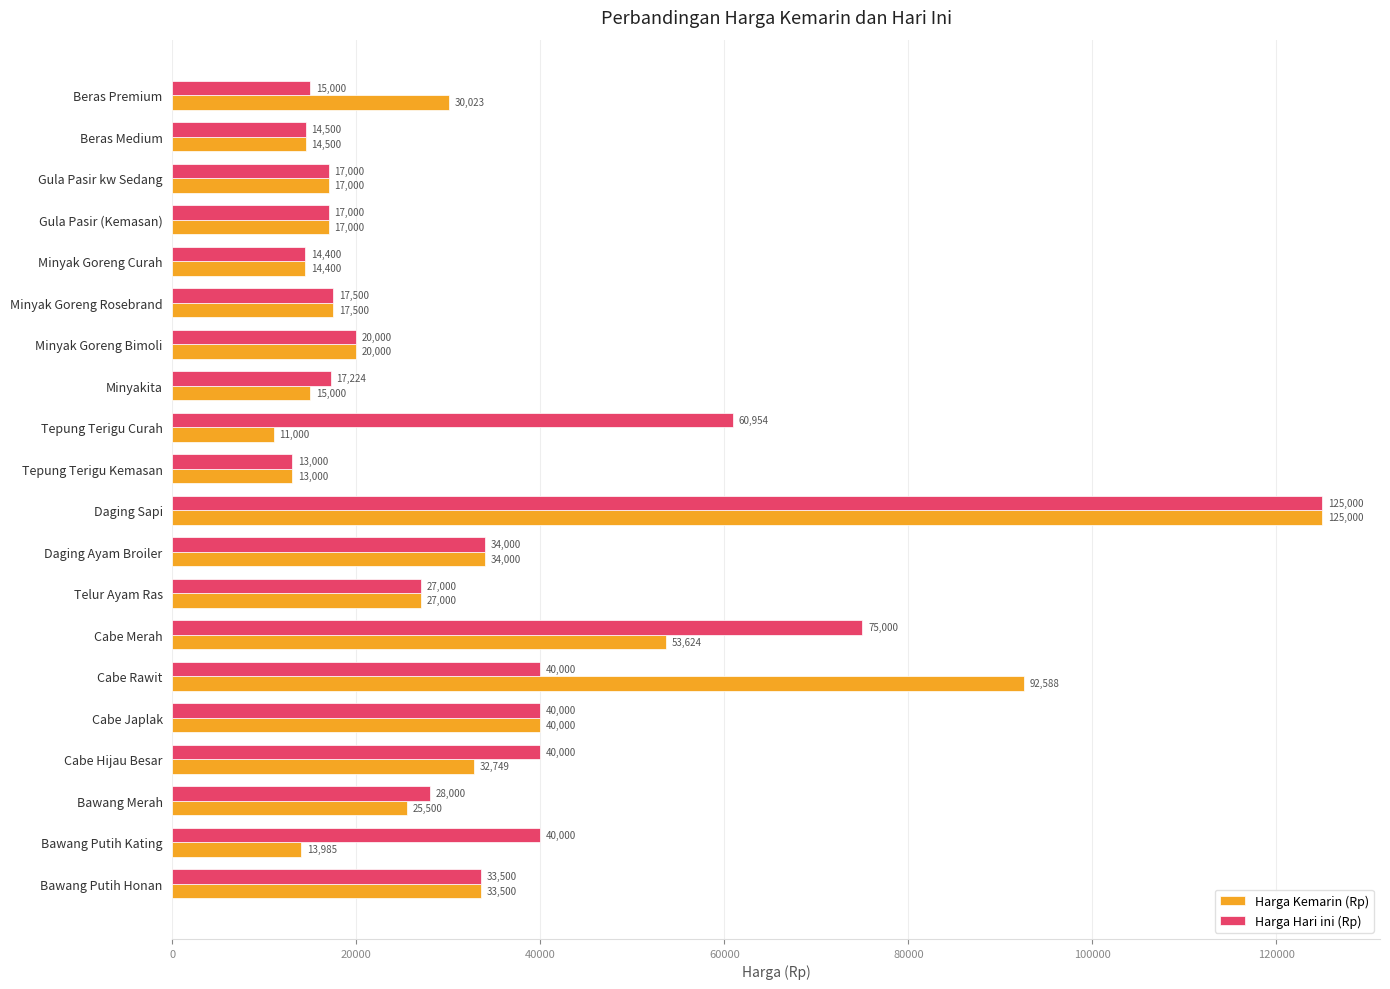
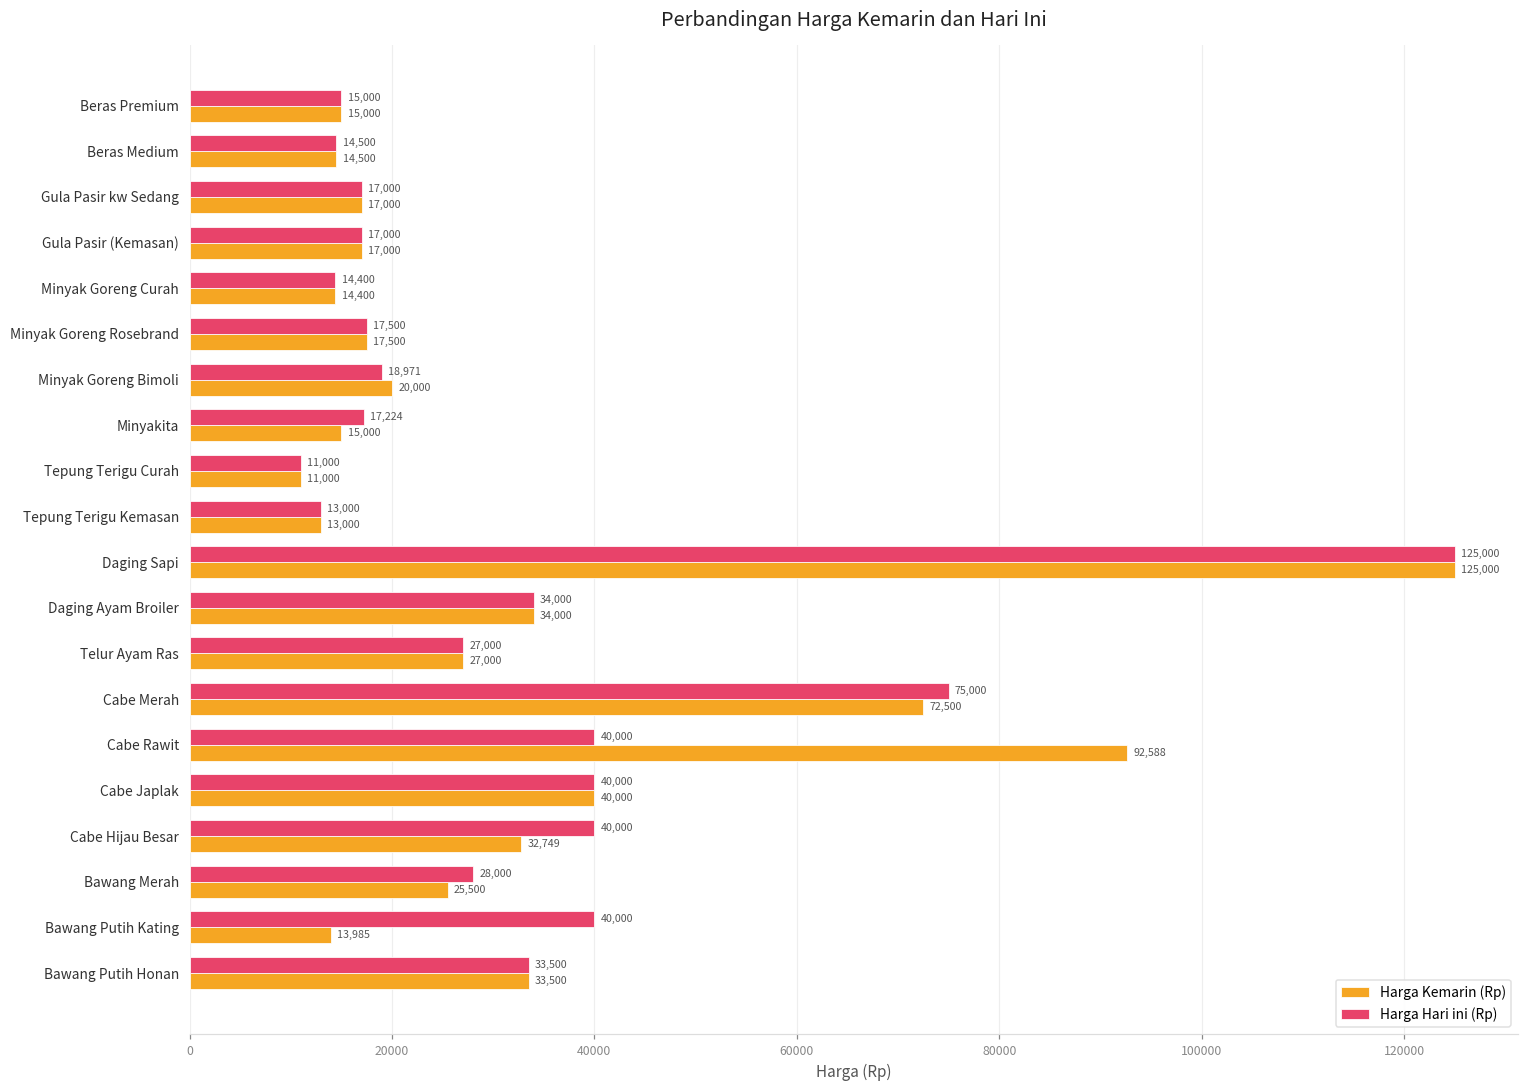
  {
    "Harga Kemarin (Rp)": {
-     "Beras Premium": "30,023",
+     "Beras Premium": "15,000",
      "Beras Medium": "14,500",
      "Gula Pasir kw Sedang": "17,000",
      "Gula Pasir (Kemasan)": "17,000",
      "Minyak Goreng Curah": "14,400",
      "Minyak Goreng Rosebrand": "17,500",
      "Minyak Goreng Bimoli": "20,000",
      "Minyakita": "15,000",
      "Tepung Terigu Curah": "11,000",
      "Tepung Terigu Kemasan": "13,000",
      "Daging Sapi": "125,000",
      "Daging Ayam Broiler": "34,000",
      "Telur Ayam Ras": "27,000",
-     "Cabe Merah": "53,624",
+     "Cabe Merah": "72,500",
      "Cabe Rawit": "92,588",
      "Cabe Japlak": "40,000",
      "Cabe Hijau Besar": "32,749",
      "Bawang Merah": "25,500",
      "Bawang Putih Kating": "13,985",
      "Bawang Putih Honan": "33,500"
    },
    "Harga Hari ini (Rp)": {
      "Beras Premium": "15,000",
      "Beras Medium": "14,500",
      "Gula Pasir kw Sedang": "17,000",
      "Gula Pasir (Kemasan)": "17,000",
      "Minyak Goreng Curah": "14,400",
      "Minyak Goreng Rosebrand": "17,500",
-     "Minyak Goreng Bimoli": "20,000",
+     "Minyak Goreng Bimoli": "18,971",
      "Minyakita": "17,224",
-     "Tepung Terigu Curah": "60,954",
+     "Tepung Terigu Curah": "11,000",
      "Tepung Terigu Kemasan": "13,000",
      "Daging Sapi": "125,000",
      "Daging Ayam Broiler": "34,000",
      "Telur Ayam Ras": "27,000",
      "Cabe Merah": "75,000",
      "Cabe Rawit": "40,000",
      "Cabe Japlak": "40,000",
      "Cabe Hijau Besar": "40,000",
      "Bawang Merah": "28,000",
      "Bawang Putih Kating": "40,000",
      "Bawang Putih Honan": "33,500"
    }
  }
